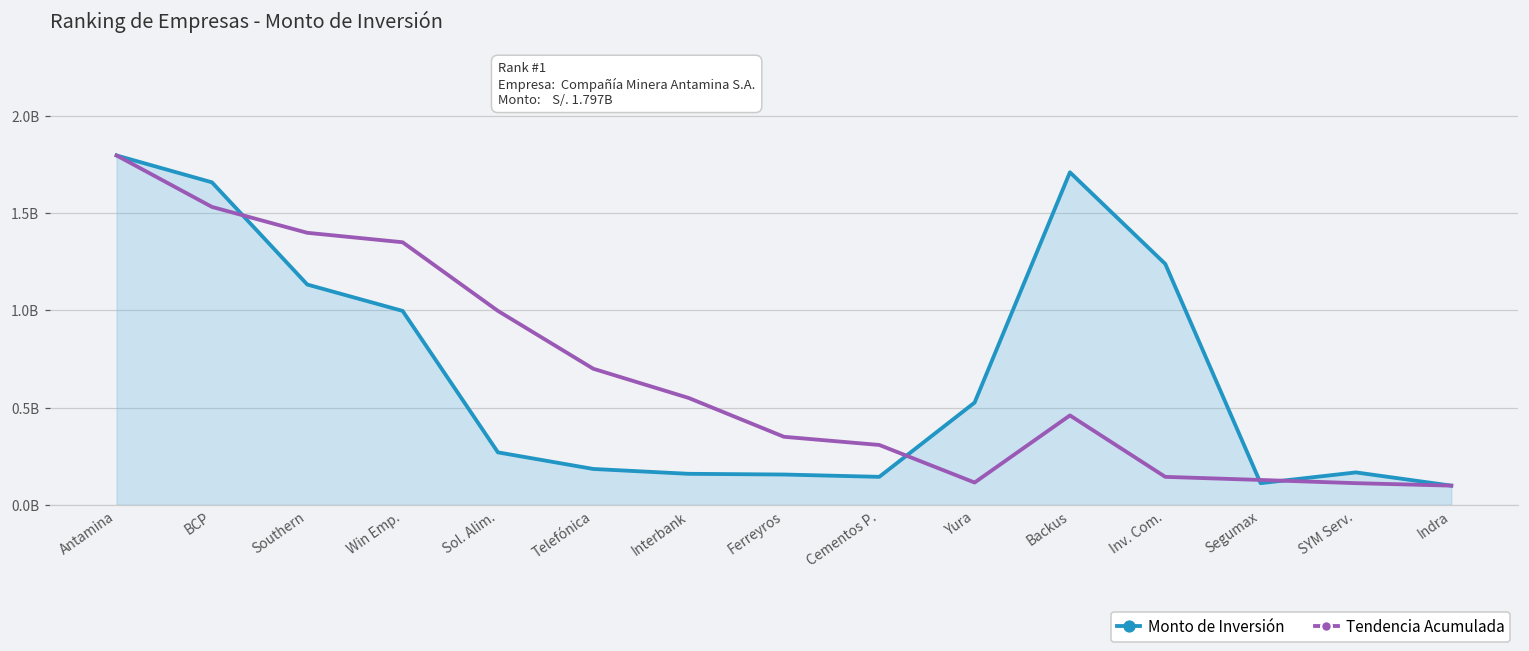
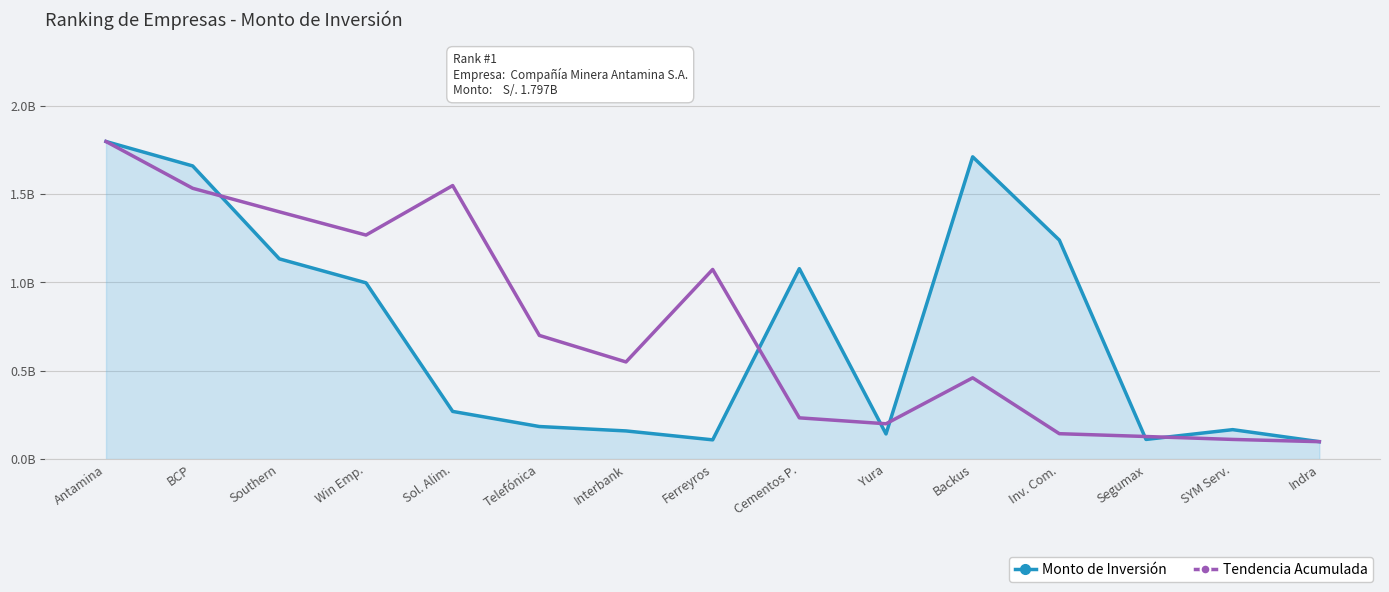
  {
    "Monto de Inversión": {
      "BCP": 1660000000,
      "Southern": 1130000000,
      "Win Emp.": 1000000000,
      "Sol. Alim.": 270000000,
      "Telefónica": 180000000,
      "Interbank": 160000000,
-     "Ferreyros": 160000000,
-     "Cementos P.": 140000000,
-     "Yura": 530000000,
+     "Ferreyros": 110000000,
+     "Cementos P.": 1080000000,
+     "Yura": 140000000,
      "Backus": 1710000000,
      "Inv. Com.": 1240000000,
      "Segumax": 110000000,
      "SYM Serv.": 170000000
    },
    "Tendencia Acumulada": {
      "BCP": 1530000000,
      "Southern": 1400000000,
-     "Win Emp.": 1350000000,
-     "Sol. Alim.": 1000000000,
+     "Win Emp.": 1270000000,
+     "Sol. Alim.": 1550000000,
      "Telefónica": 700000000,
      "Interbank": 550000000,
-     "Ferreyros": 350000000,
-     "Cementos P.": 310000000,
-     "Yura": 110000000,
+     "Ferreyros": 1070000000,
+     "Cementos P.": 230000000,
+     "Yura": 200000000,
      "Backus": 460000000,
      "Inv. Com.": 140000000,
      "Segumax": 130000000,
      "SYM Serv.": 110000000
    }
  }
